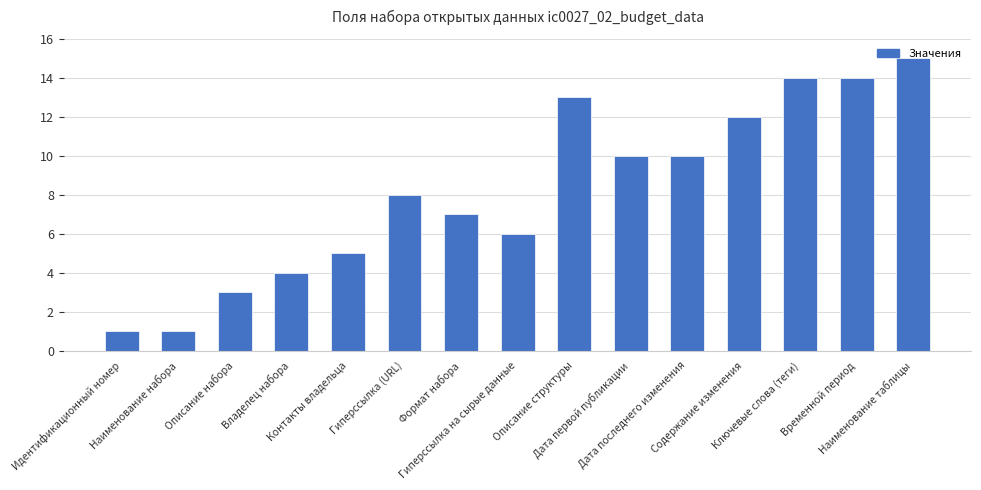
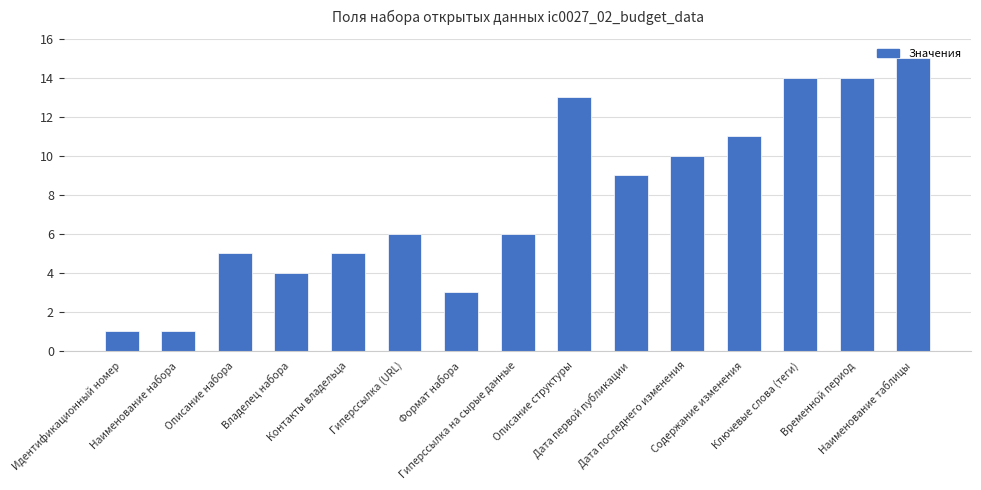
  {
    "Идентификационный номер": 1,
    "Наименование набора": 1,
-   "Описание набора": 3,
+   "Описание набора": 5,
    "Владелец набора": 4,
    "Контакты владельца": 5,
-   "Гиперссылка (URL)": 8,
-   "Формат набора": 7,
+   "Гиперссылка (URL)": 6,
+   "Формат набора": 3,
    "Гиперссылка на сырые данные": 6,
    "Описание структуры": 13,
-   "Дата первой публикации": 10,
+   "Дата первой публикации": 9,
    "Дата последнего изменения": 10,
-   "Содержание изменения": 12,
+   "Содержание изменения": 11,
    "Ключевые слова (теги)": 14,
    "Временной период": 14,
    "Наименование таблицы": 15
  }
